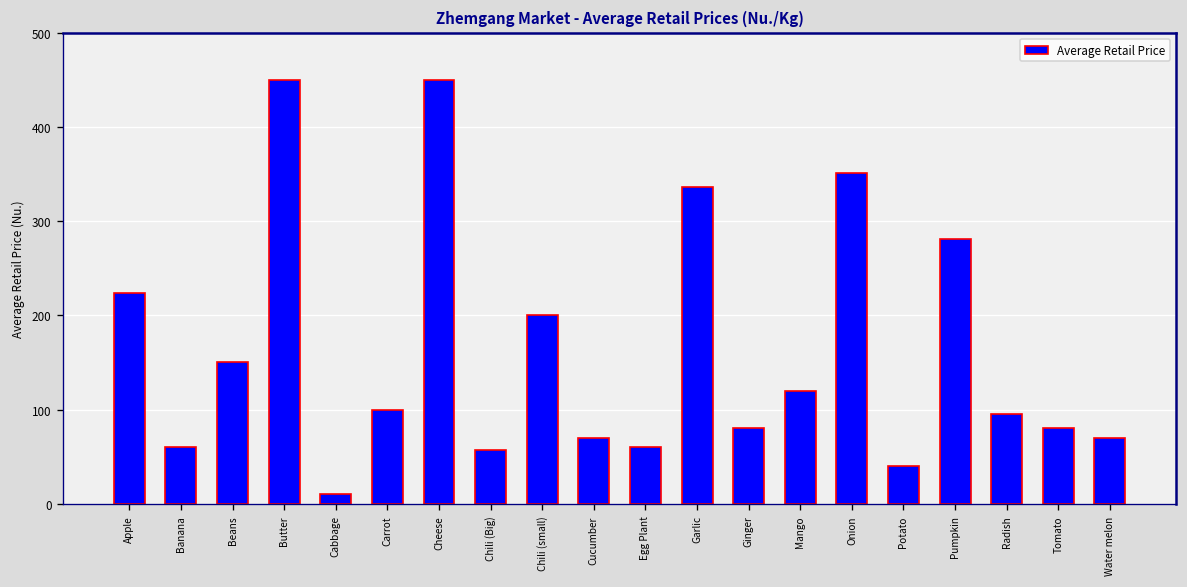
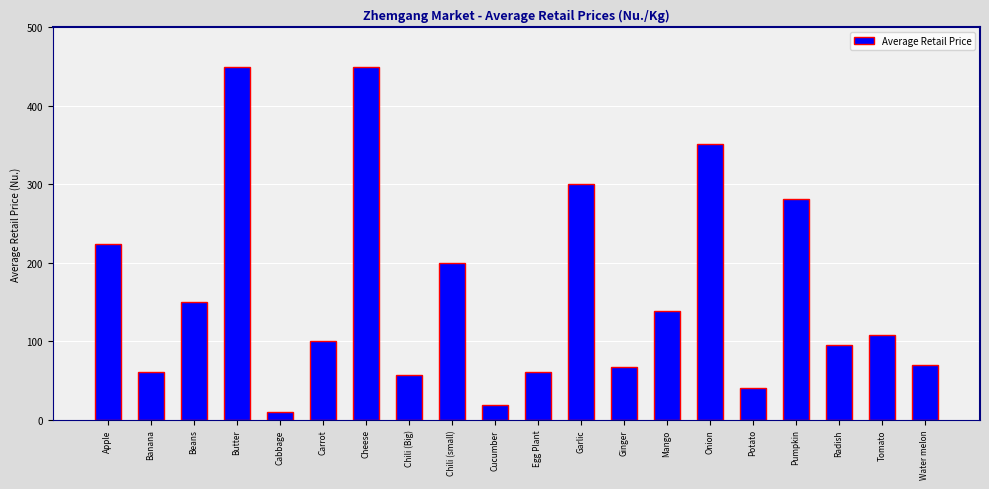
  {
    "Apple": 220,
    "Banana": 60,
    "Beans": 150,
    "Butter": 450,
    "Cabbage": 10,
    "Carrot": 100,
    "Cheese": 450,
    "Chili (Big)": 60,
    "Chili (small)": 200,
-   "Cucumber": 70,
+   "Cucumber": 20,
    "Egg Plant": 60,
-   "Garlic": 340,
-   "Ginger": 80,
-   "Mango": 120,
+   "Garlic": 300,
+   "Ginger": 70,
+   "Mango": 140,
    "Onion": 350,
    "Potato": 40,
    "Pumpkin": 280,
    "Radish": 100,
-   "Tomato": 80,
+   "Tomato": 110,
    "Water melon": 70
  }
